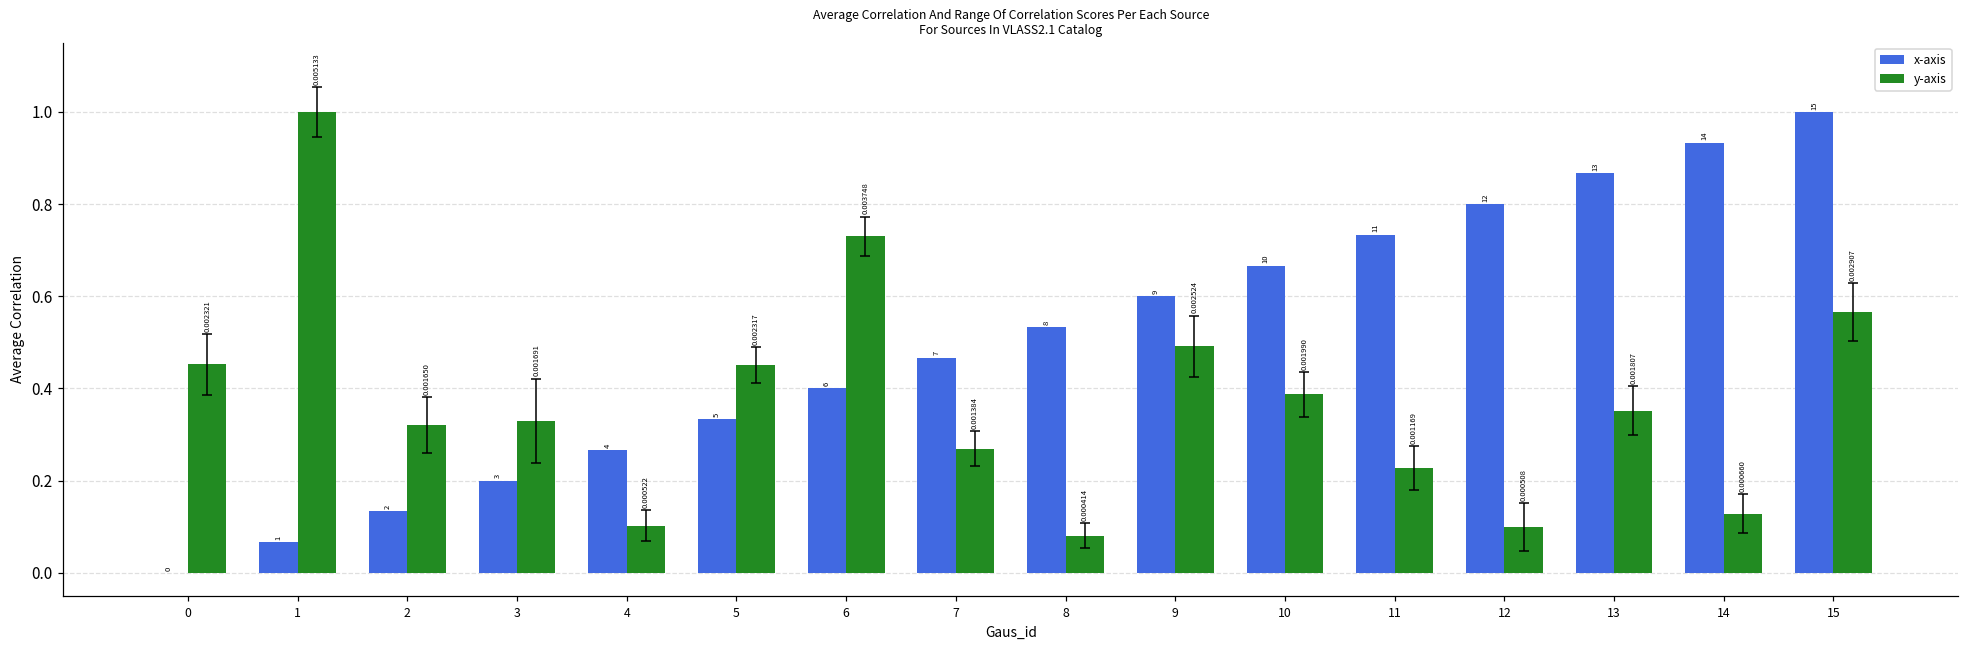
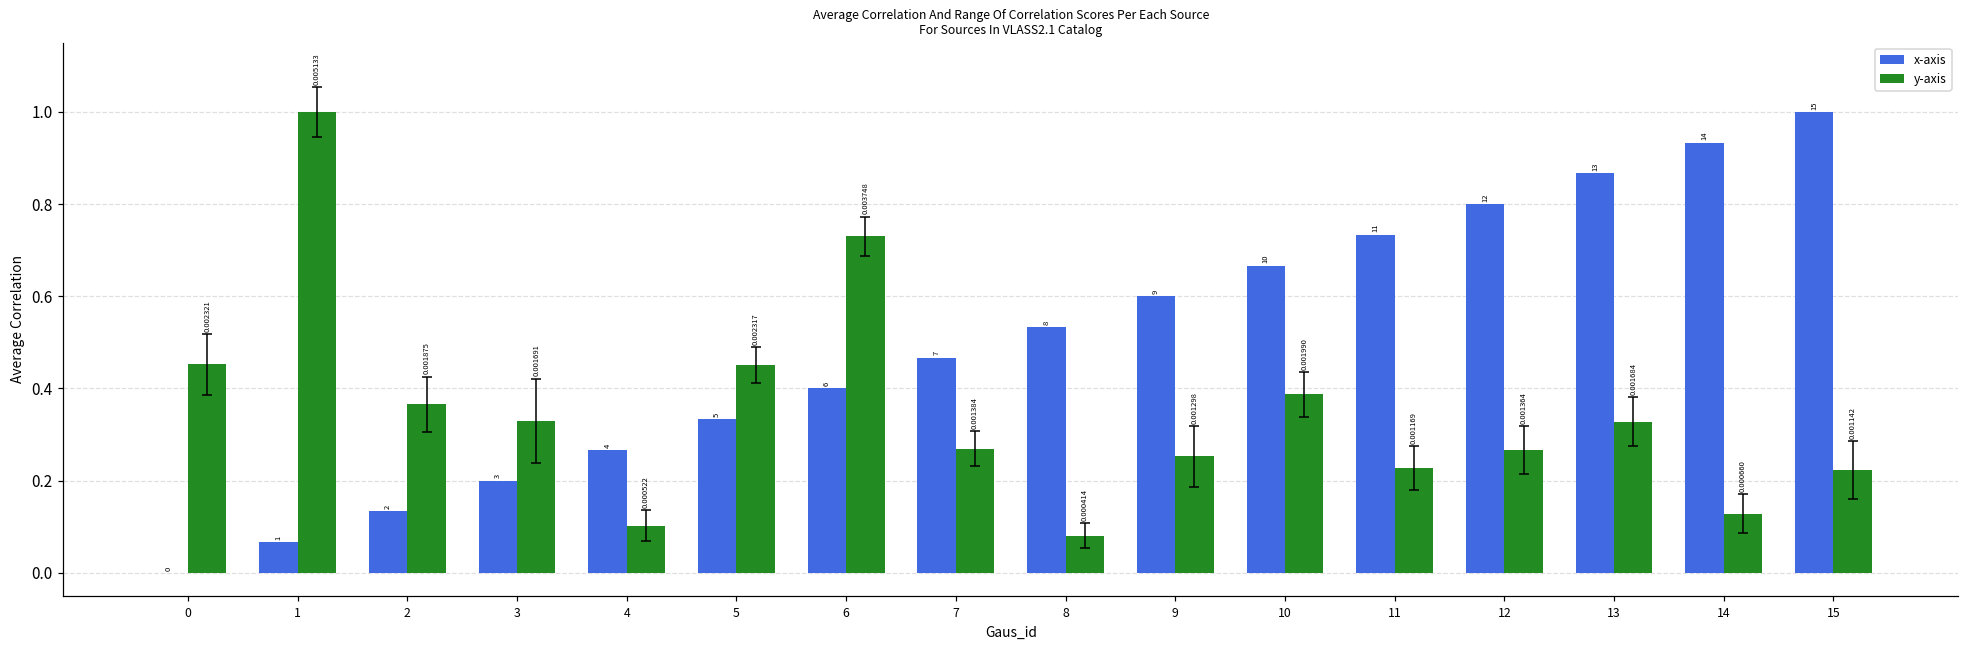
  {
    "y-axis": {
-     "2": 0.001650,
-     "9": 0.002524,
-     "12": 0.000508,
-     "13": 0.001807,
-     "15": 0.002907
+     "2": 0.001875,
+     "9": 0.001298,
+     "12": 0.001364,
+     "13": 0.001684,
+     "15": 0.001142
    }
  }
